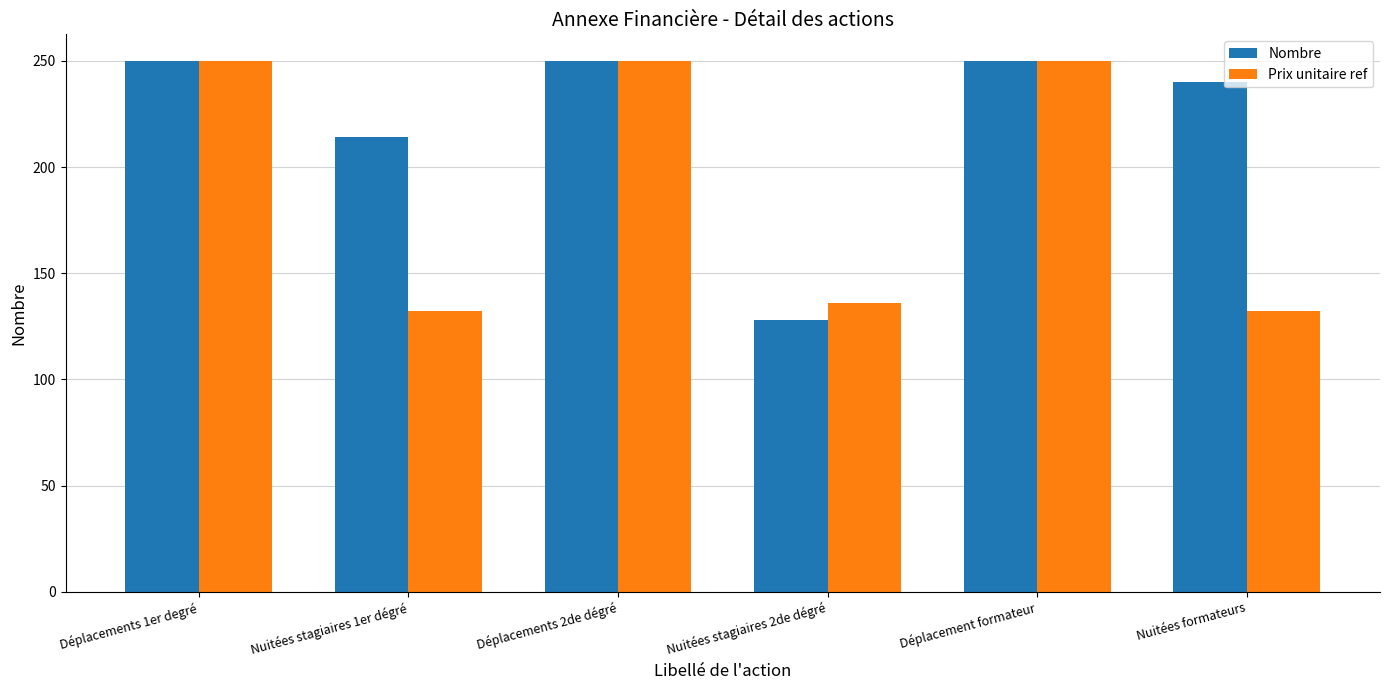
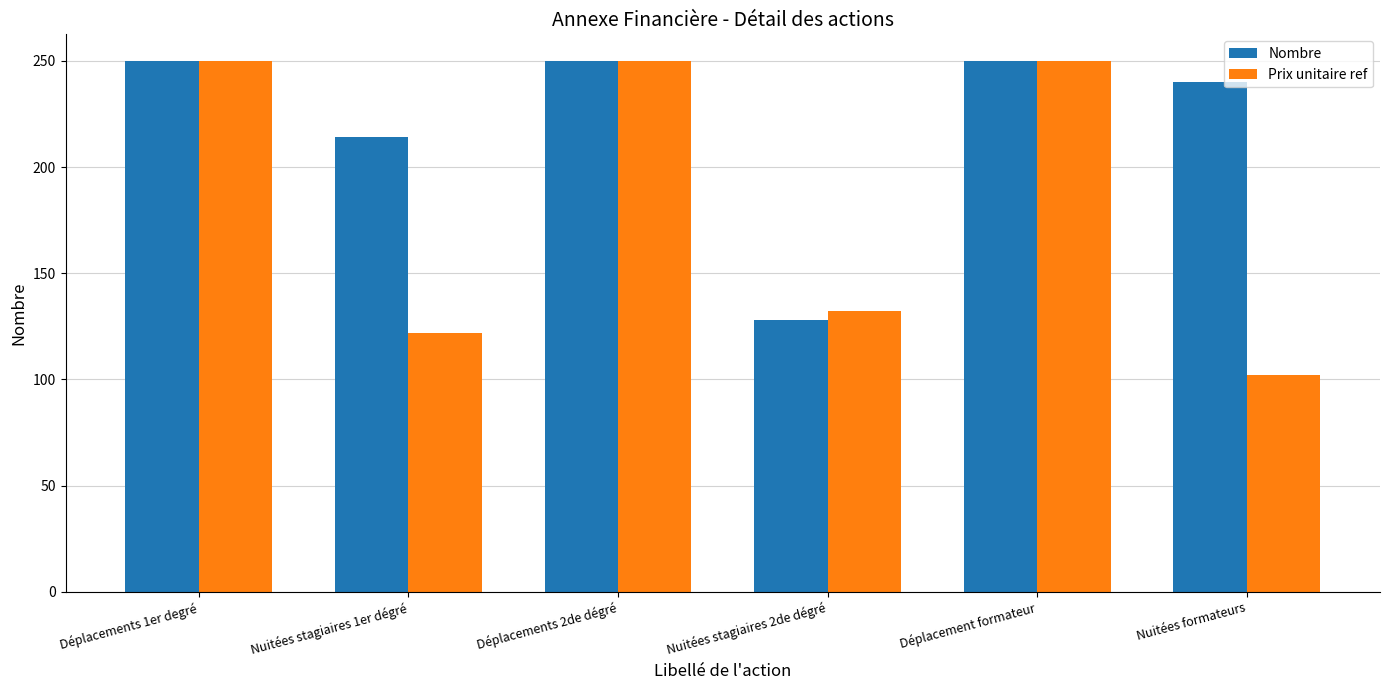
  {
    "Nombre": {
      "Déplacements 1er degré": 250,
      "Nuitées stagiaires 1er dégré": 214,
      "Déplacements 2de dégré": 250,
      "Nuitées stagiaires 2de dégré": 128,
      "Déplacement formateur": 250,
      "Nuitées formateurs": 240
    },
    "Prix unitaire ref": {
      "Déplacements 1er degré": 250,
-     "Nuitées stagiaires 1er dégré": 132,
+     "Nuitées stagiaires 1er dégré": 122,
      "Déplacements 2de dégré": 250,
-     "Nuitées stagiaires 2de dégré": 136,
+     "Nuitées stagiaires 2de dégré": 132,
      "Déplacement formateur": 250,
-     "Nuitées formateurs": 132
+     "Nuitées formateurs": 102
    }
  }
